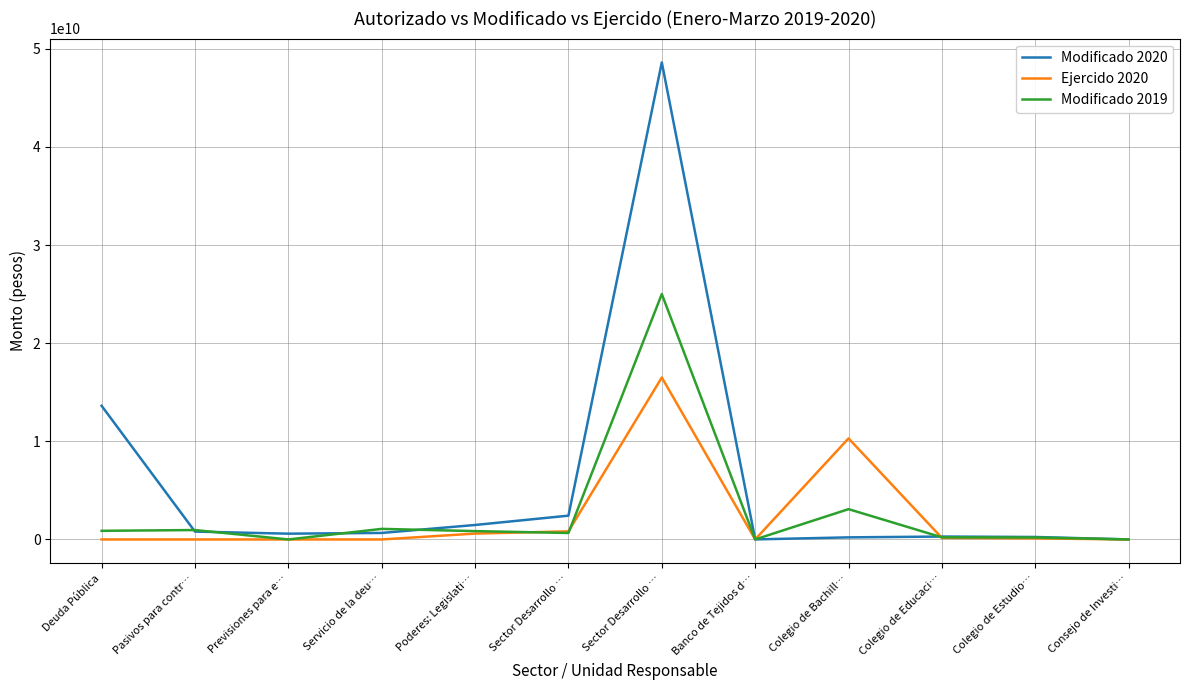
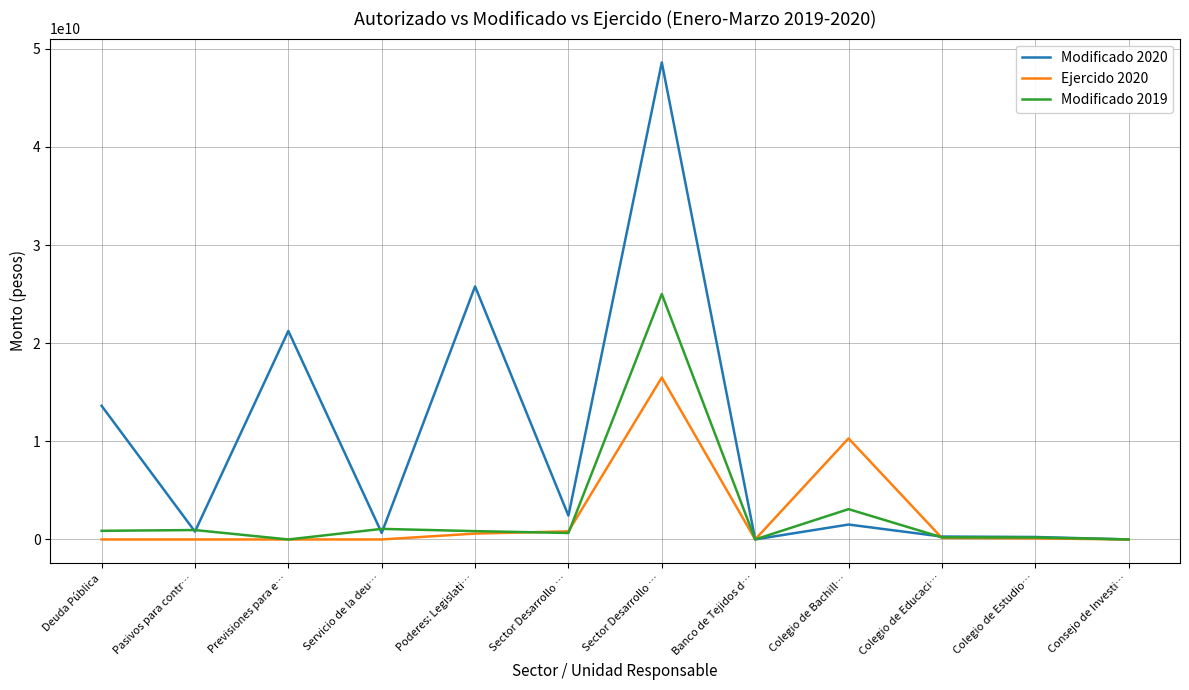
  {
    "Modificado 2020": {
      "Deuda Pública": 14000000000,
-     "Previsiones para e…": 1000000000,
+     "Previsiones para e…": 21000000000,
      "Servicio de la deu…": 1000000000,
-     "Poderes: Legislati…": 1000000000,
-     "Colegio de Bachill…": 0
+     "Poderes: Legislati…": 26000000000,
+     "Colegio de Bachill…": 2000000000
    },
    "Ejercido 2020": {
      "Deuda Pública": 0,
      "Pasivos para contr…": 0,
      "Servicio de la deu…": 0,
      "Colegio de Bachill…": 10000000000
    },
    "Modificado 2019": {
      "Deuda Pública": 1000000000,
      "Servicio de la deu…": 1000000000,
      "Colegio de Bachill…": 3000000000
    }
  }
